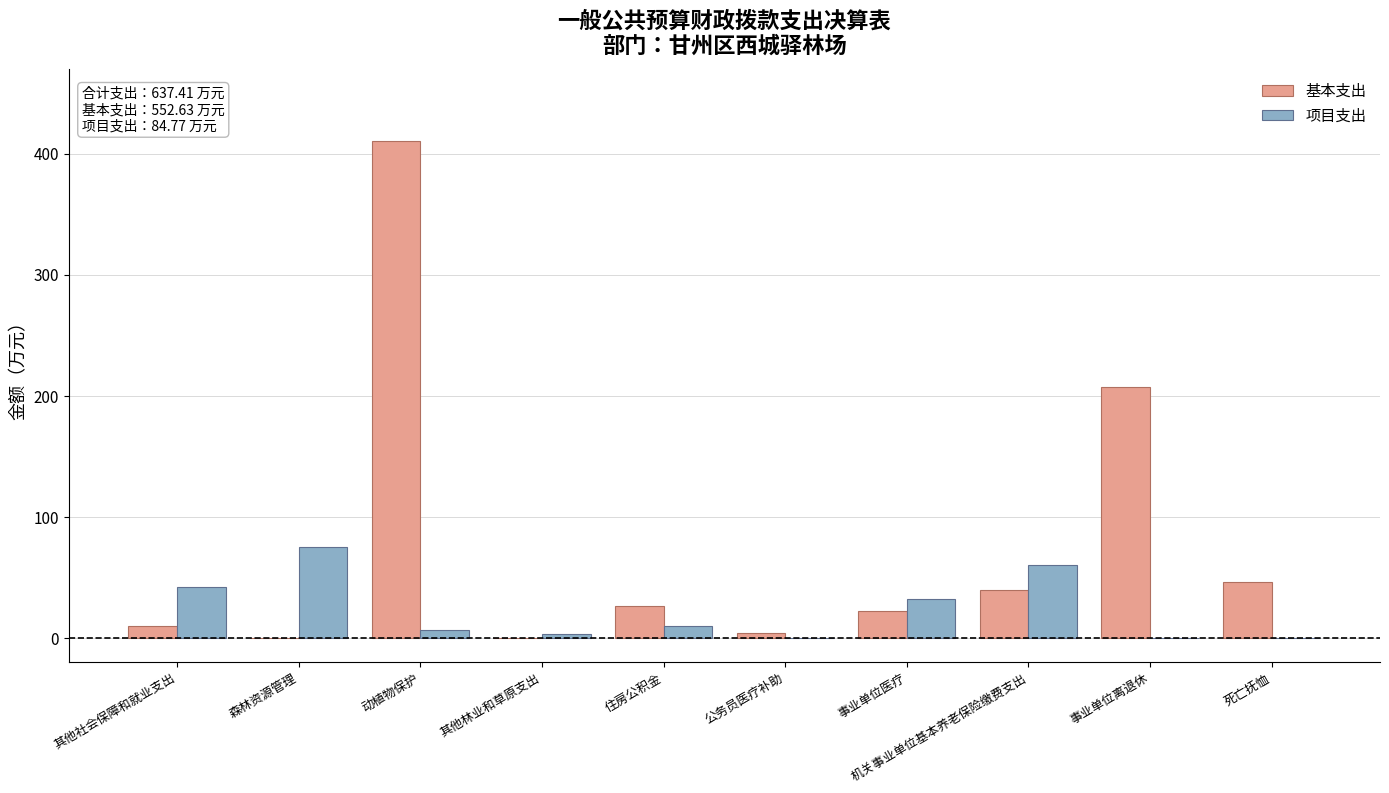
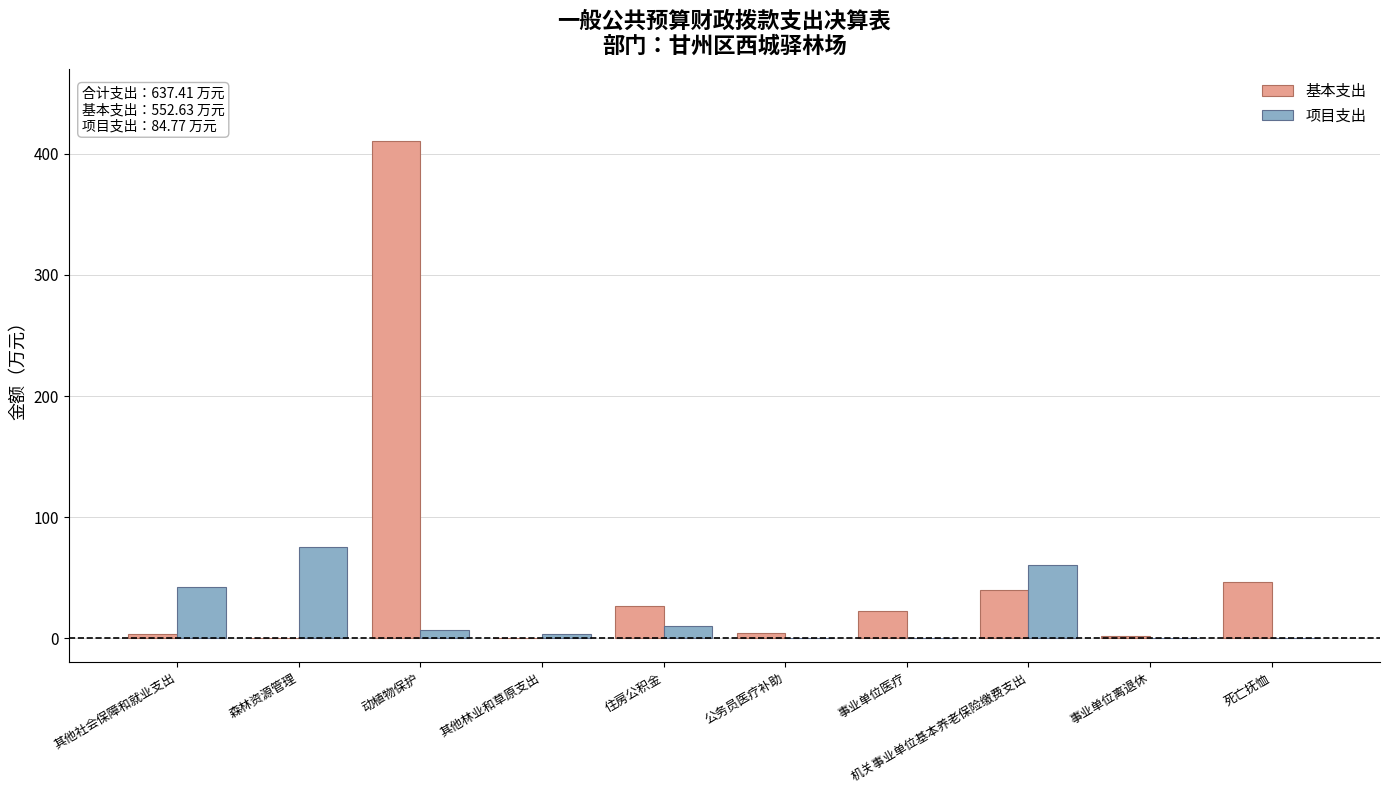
  {
    "基本支出": {
-     "其他社会保障和就业支出": 10,
+     "其他社会保障和就业支出": 3,
      "森林资源管理": 0,
      "动植物保护": 410,
      "其他林业和草原支出": 0,
      "住房公积金": 26,
      "公务员医疗补助": 4,
      "事业单位医疗": 22,
      "机关事业单位基本养老保险缴费支出": 40,
-     "事业单位离退休": 207,
+     "事业单位离退休": 2,
      "死亡抚恤": 46
    },
    "项目支出": {
      "其他社会保障和就业支出": 42,
      "森林资源管理": 75,
      "动植物保护": 7,
      "其他林业和草原支出": 3,
      "住房公积金": 10,
      "公务员医疗补助": 0,
-     "事业单位医疗": 32,
+     "事业单位医疗": 0,
      "机关事业单位基本养老保险缴费支出": 60,
      "事业单位离退休": 0,
      "死亡抚恤": 0
    }
  }
